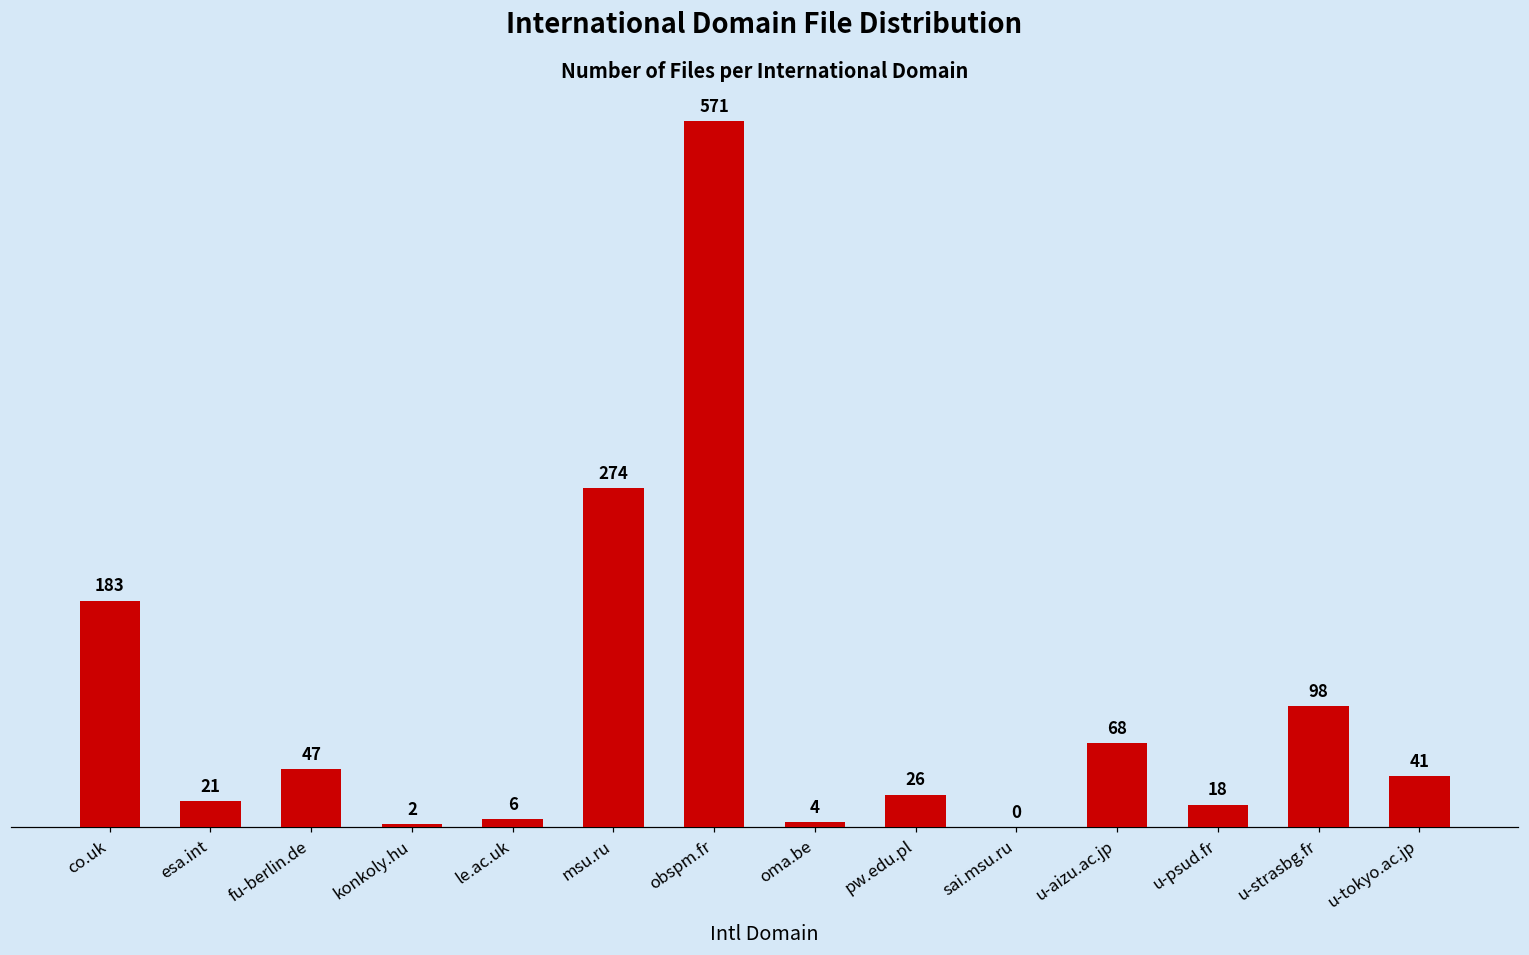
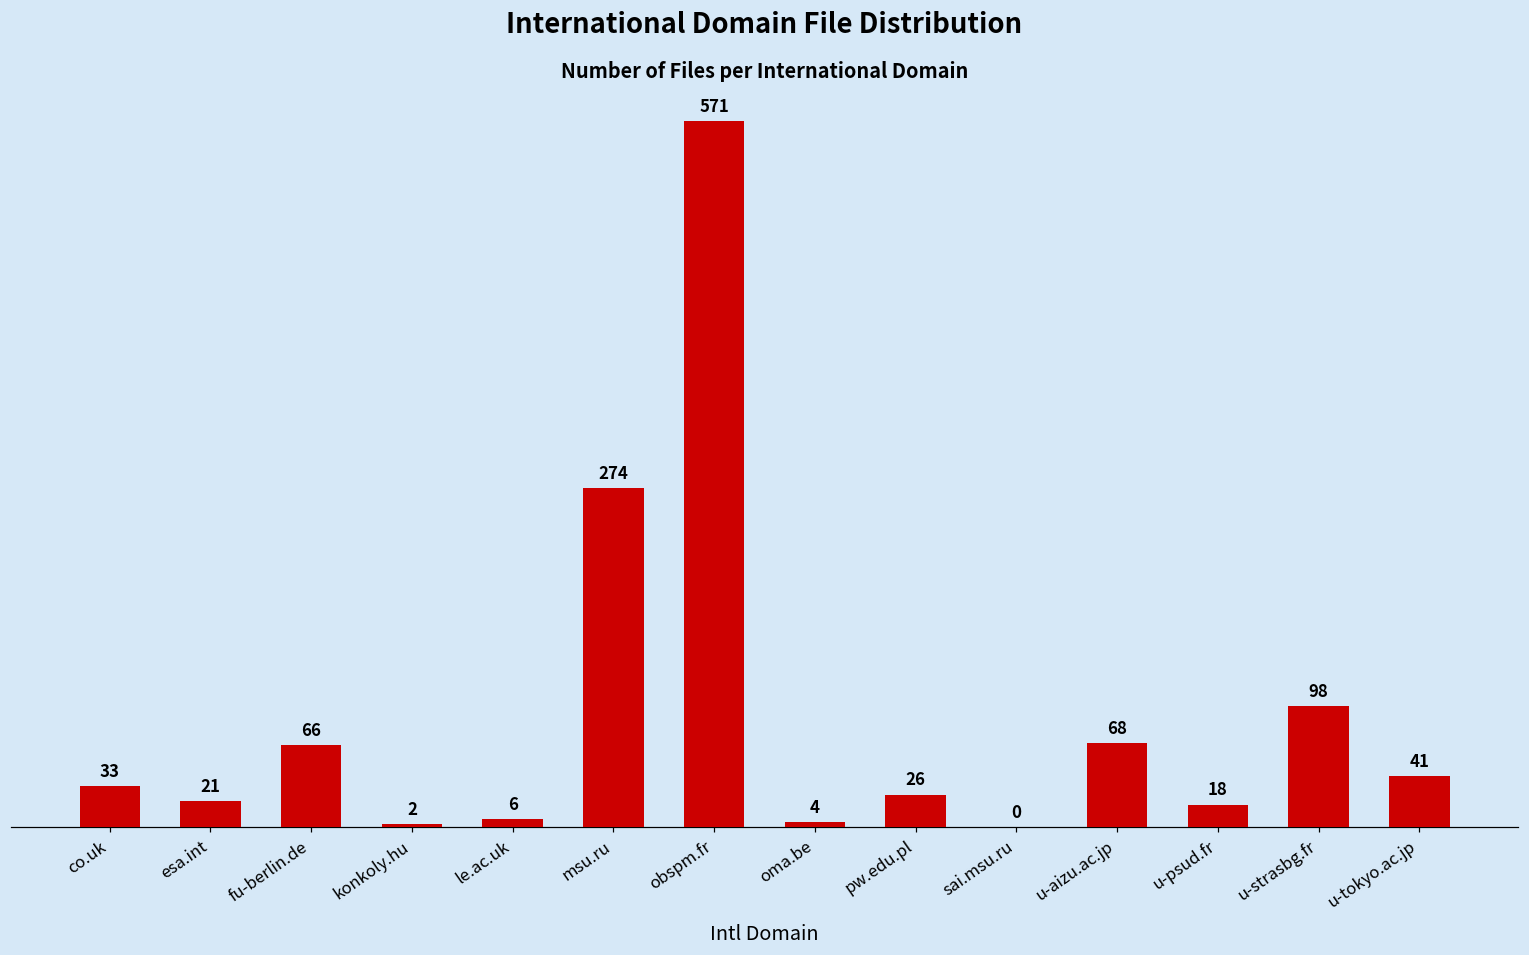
  {
-   "co.uk": 183,
+   "co.uk": 33,
    "esa.int": 21,
-   "fu-berlin.de": 47,
+   "fu-berlin.de": 66,
    "konkoly.hu": 2,
    "le.ac.uk": 6,
    "msu.ru": 274,
    "obspm.fr": 571,
    "oma.be": 4,
    "pw.edu.pl": 26,
    "sai.msu.ru": 0,
    "u-aizu.ac.jp": 68,
    "u-psud.fr": 18,
    "u-strasbg.fr": 98,
    "u-tokyo.ac.jp": 41
  }
